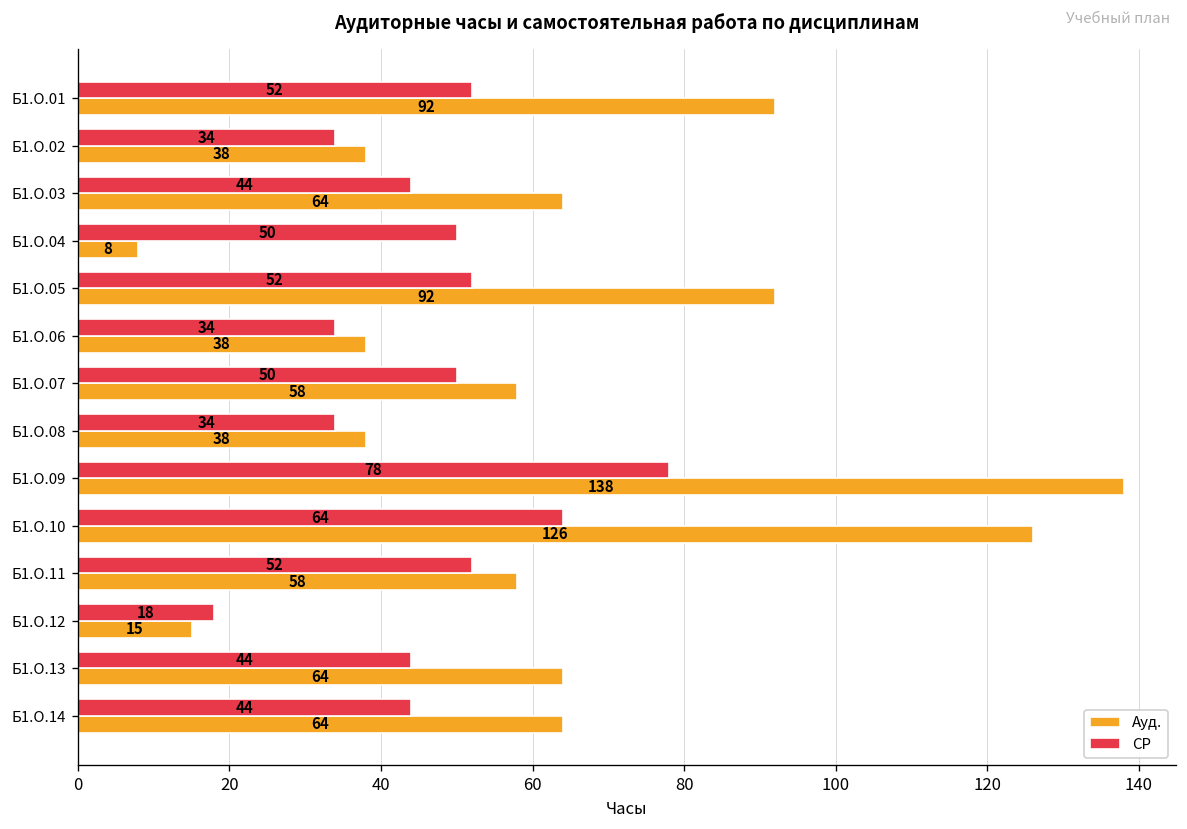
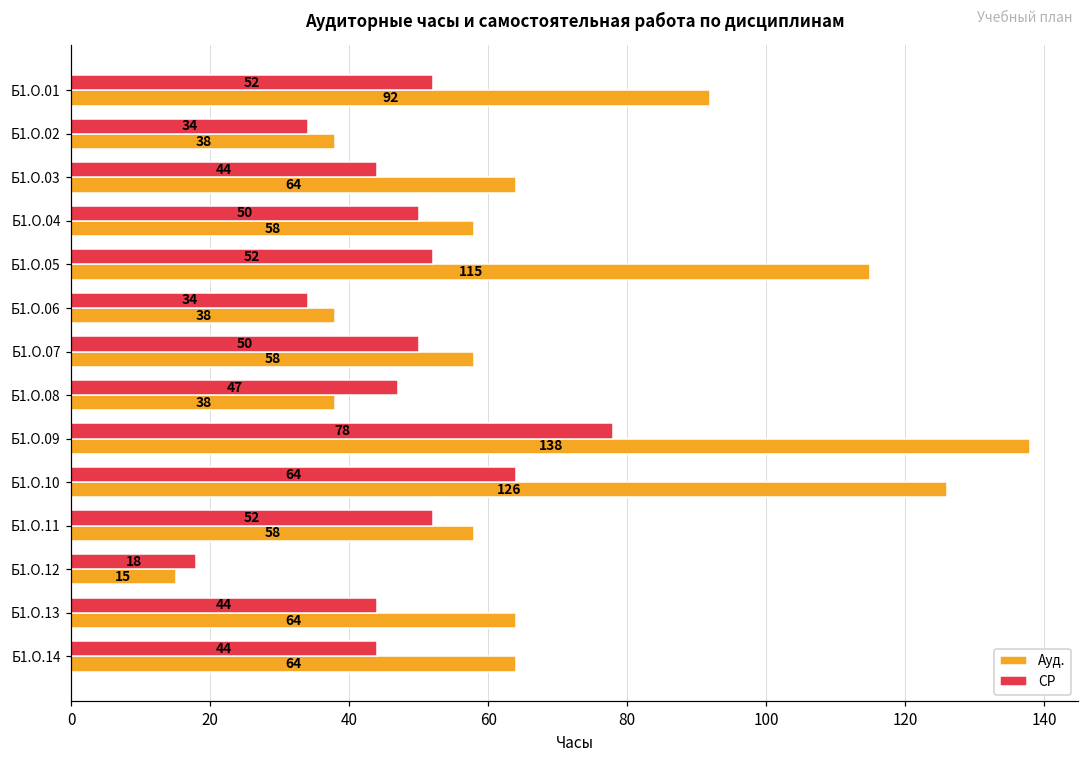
  {
    "Ауд.": {
      "Б1.О.01": 92,
      "Б1.О.02": 38,
      "Б1.О.03": 64,
-     "Б1.О.04": 8,
-     "Б1.О.05": 92,
+     "Б1.О.04": 58,
+     "Б1.О.05": 115,
      "Б1.О.06": 38,
      "Б1.О.07": 58,
      "Б1.О.08": 38,
      "Б1.О.09": 138,
      "Б1.О.10": 126,
      "Б1.О.11": 58,
      "Б1.О.12": 15,
      "Б1.О.13": 64,
      "Б1.О.14": 64
    },
    "СР": {
      "Б1.О.01": 52,
      "Б1.О.02": 34,
      "Б1.О.03": 44,
      "Б1.О.04": 50,
      "Б1.О.05": 52,
      "Б1.О.06": 34,
      "Б1.О.07": 50,
-     "Б1.О.08": 34,
+     "Б1.О.08": 47,
      "Б1.О.09": 78,
      "Б1.О.10": 64,
      "Б1.О.11": 52,
      "Б1.О.12": 18,
      "Б1.О.13": 44,
      "Б1.О.14": 44
    }
  }
